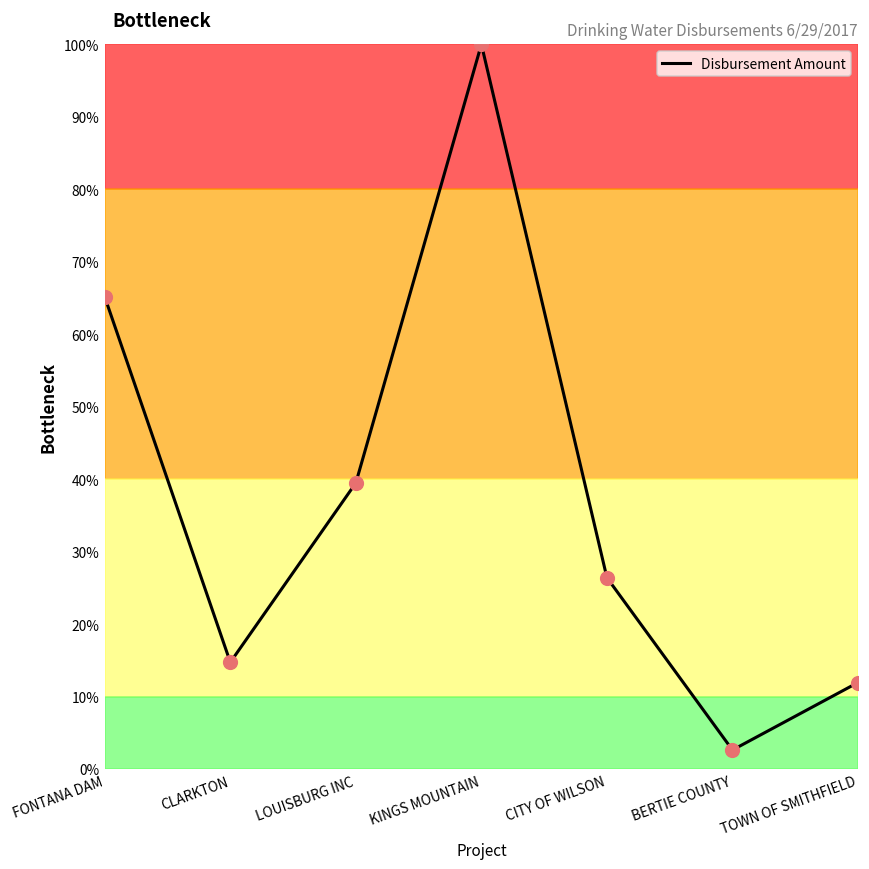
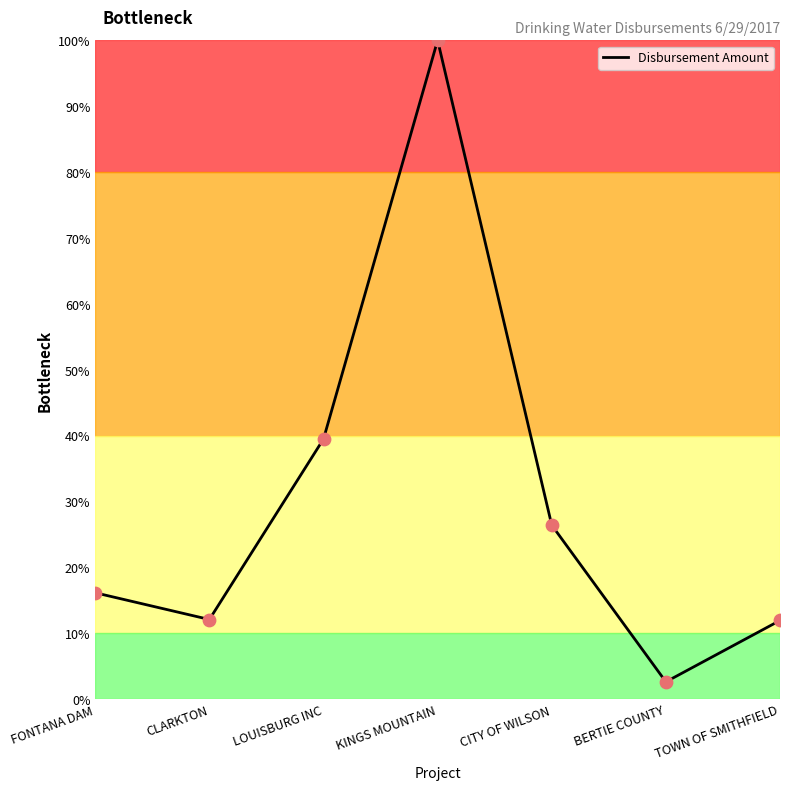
  {
-   "FONTANA DAM": "65%",
-   "CLARKTON": "15%",
+   "FONTANA DAM": "16%",
+   "CLARKTON": "12%",
    "LOUISBURG INC": "39%",
    "KINGS MOUNTAIN": "100%",
    "CITY OF WILSON": "26%",
    "BERTIE COUNTY": "3%",
    "TOWN OF SMITHFIELD": "12%"
  }
